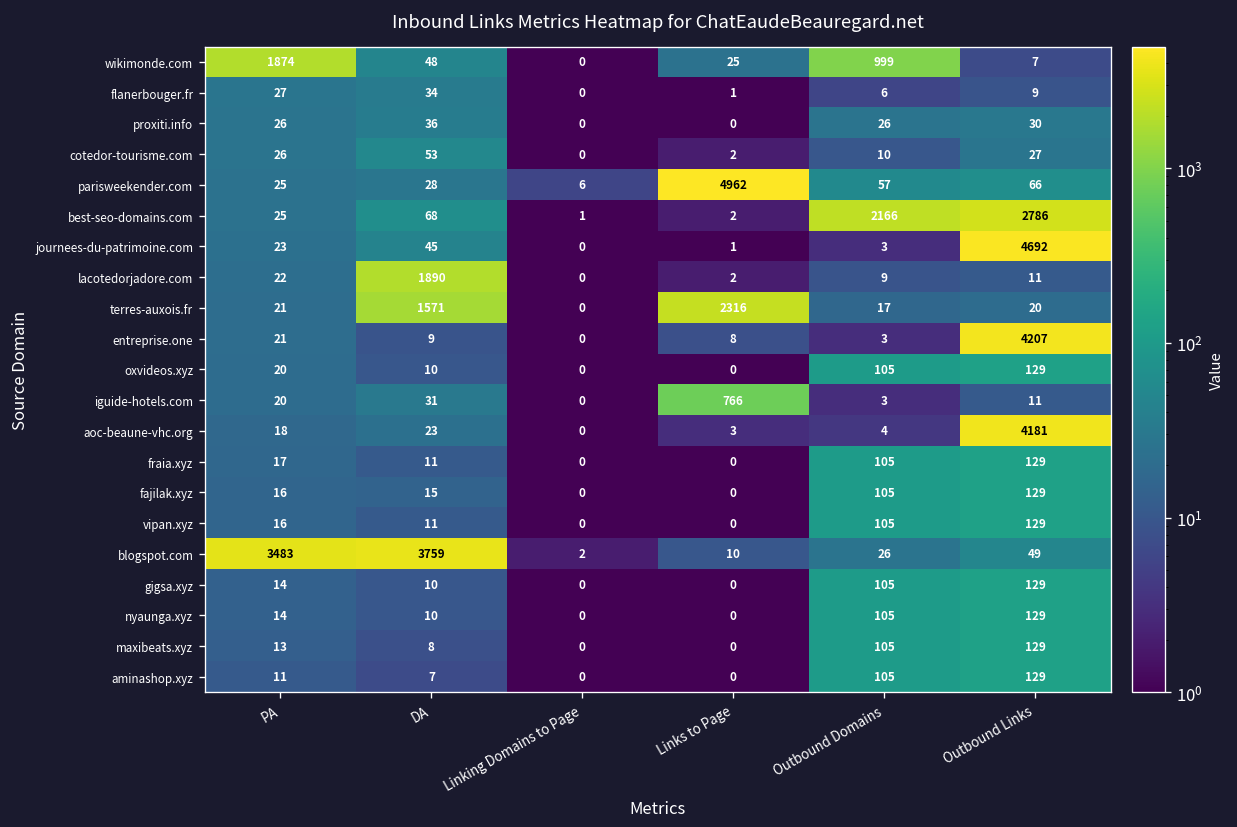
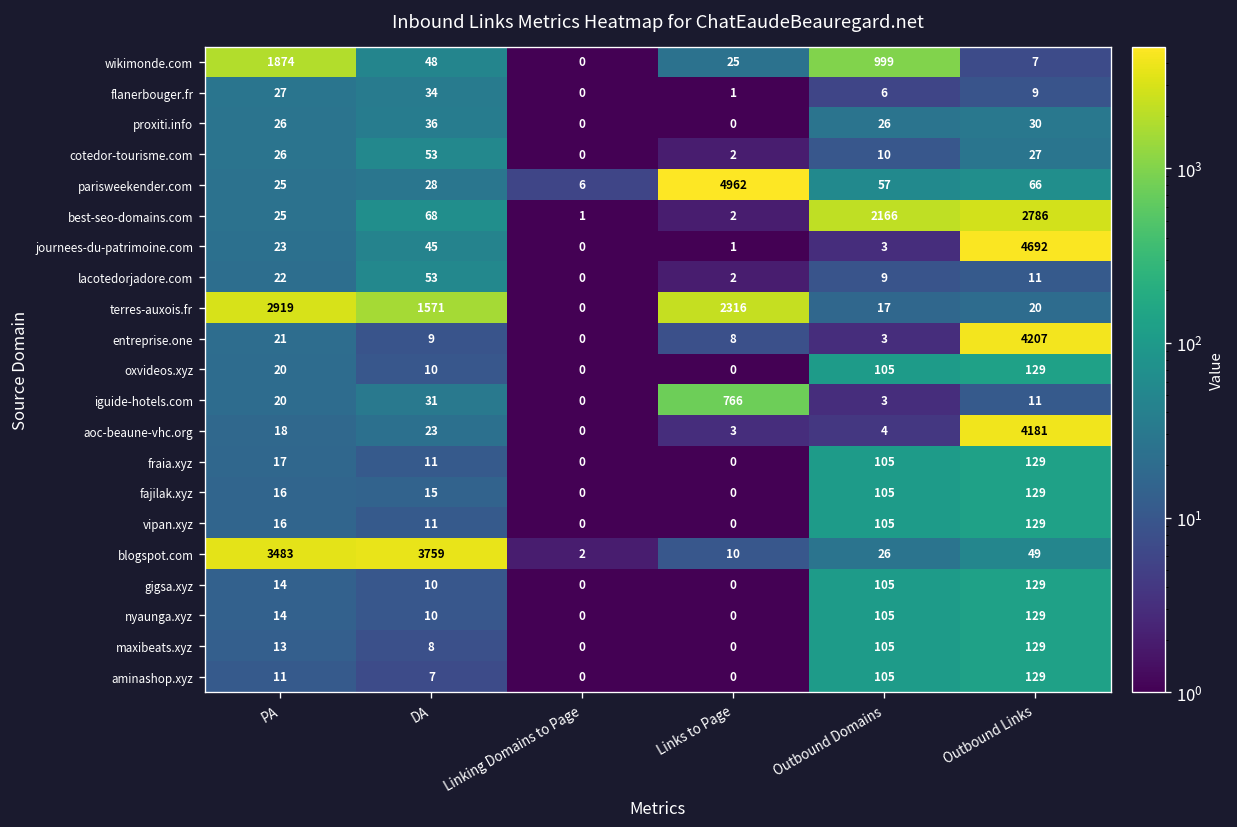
  {
    "wikimonde.com": {
      "PA": 1874,
      "DA": 48,
      "Linking Domains to Page": 0,
      "Links to Page": 25,
      "Outbound Domains": 999,
      "Outbound Links": 7
    },
    "flanerbouger.fr": {
      "PA": 27,
      "DA": 34,
      "Linking Domains to Page": 0,
      "Links to Page": 1,
      "Outbound Domains": 6,
      "Outbound Links": 9
    },
    "proxiti.info": {
      "PA": 26,
      "DA": 36,
      "Linking Domains to Page": 0,
      "Links to Page": 0,
      "Outbound Domains": 26,
      "Outbound Links": 30
    },
    "cotedor-tourisme.com": {
      "PA": 26,
      "DA": 53,
      "Linking Domains to Page": 0,
      "Links to Page": 2,
      "Outbound Domains": 10,
      "Outbound Links": 27
    },
    "parisweekender.com": {
      "PA": 25,
      "DA": 28,
      "Linking Domains to Page": 6,
      "Links to Page": 4962,
      "Outbound Domains": 57,
      "Outbound Links": 66
    },
    "best-seo-domains.com": {
      "PA": 25,
      "DA": 68,
      "Linking Domains to Page": 1,
      "Links to Page": 2,
      "Outbound Domains": 2166,
      "Outbound Links": 2786
    },
    "journees-du-patrimoine.com": {
      "PA": 23,
      "DA": 45,
      "Linking Domains to Page": 0,
      "Links to Page": 1,
      "Outbound Domains": 3,
      "Outbound Links": 4692
    },
    "lacotedorjadore.com": {
      "PA": 22,
-     "DA": 1890,
+     "DA": 53,
      "Linking Domains to Page": 0,
      "Links to Page": 2,
      "Outbound Domains": 9,
      "Outbound Links": 11
    },
    "terres-auxois.fr": {
-     "PA": 21,
+     "PA": 2919,
      "DA": 1571,
      "Linking Domains to Page": 0,
      "Links to Page": 2316,
      "Outbound Domains": 17,
      "Outbound Links": 20
    },
    "entreprise.one": {
      "PA": 21,
      "DA": 9,
      "Linking Domains to Page": 0,
      "Links to Page": 8,
      "Outbound Domains": 3,
      "Outbound Links": 4207
    },
    "oxvideos.xyz": {
      "PA": 20,
      "DA": 10,
      "Linking Domains to Page": 0,
      "Links to Page": 0,
      "Outbound Domains": 105,
      "Outbound Links": 129
    },
    "iguide-hotels.com": {
      "PA": 20,
      "DA": 31,
      "Linking Domains to Page": 0,
      "Links to Page": 766,
      "Outbound Domains": 3,
      "Outbound Links": 11
    },
    "aoc-beaune-vhc.org": {
      "PA": 18,
      "DA": 23,
      "Linking Domains to Page": 0,
      "Links to Page": 3,
      "Outbound Domains": 4,
      "Outbound Links": 4181
    },
    "fraia.xyz": {
      "PA": 17,
      "DA": 11,
      "Linking Domains to Page": 0,
      "Links to Page": 0,
      "Outbound Domains": 105,
      "Outbound Links": 129
    },
    "fajilak.xyz": {
      "PA": 16,
      "DA": 15,
      "Linking Domains to Page": 0,
      "Links to Page": 0,
      "Outbound Domains": 105,
      "Outbound Links": 129
    },
    "vipan.xyz": {
      "PA": 16,
      "DA": 11,
      "Linking Domains to Page": 0,
      "Links to Page": 0,
      "Outbound Domains": 105,
      "Outbound Links": 129
    },
    "blogspot.com": {
      "PA": 3483,
      "DA": 3759,
      "Linking Domains to Page": 2,
      "Links to Page": 10,
      "Outbound Domains": 26,
      "Outbound Links": 49
    },
    "gigsa.xyz": {
      "PA": 14,
      "DA": 10,
      "Linking Domains to Page": 0,
      "Links to Page": 0,
      "Outbound Domains": 105,
      "Outbound Links": 129
    },
    "nyaunga.xyz": {
      "PA": 14,
      "DA": 10,
      "Linking Domains to Page": 0,
      "Links to Page": 0,
      "Outbound Domains": 105,
      "Outbound Links": 129
    },
    "maxibeats.xyz": {
      "PA": 13,
      "DA": 8,
      "Linking Domains to Page": 0,
      "Links to Page": 0,
      "Outbound Domains": 105,
      "Outbound Links": 129
    },
    "aminashop.xyz": {
      "PA": 11,
      "DA": 7,
      "Linking Domains to Page": 0,
      "Links to Page": 0,
      "Outbound Domains": 105,
      "Outbound Links": 129
    }
  }
